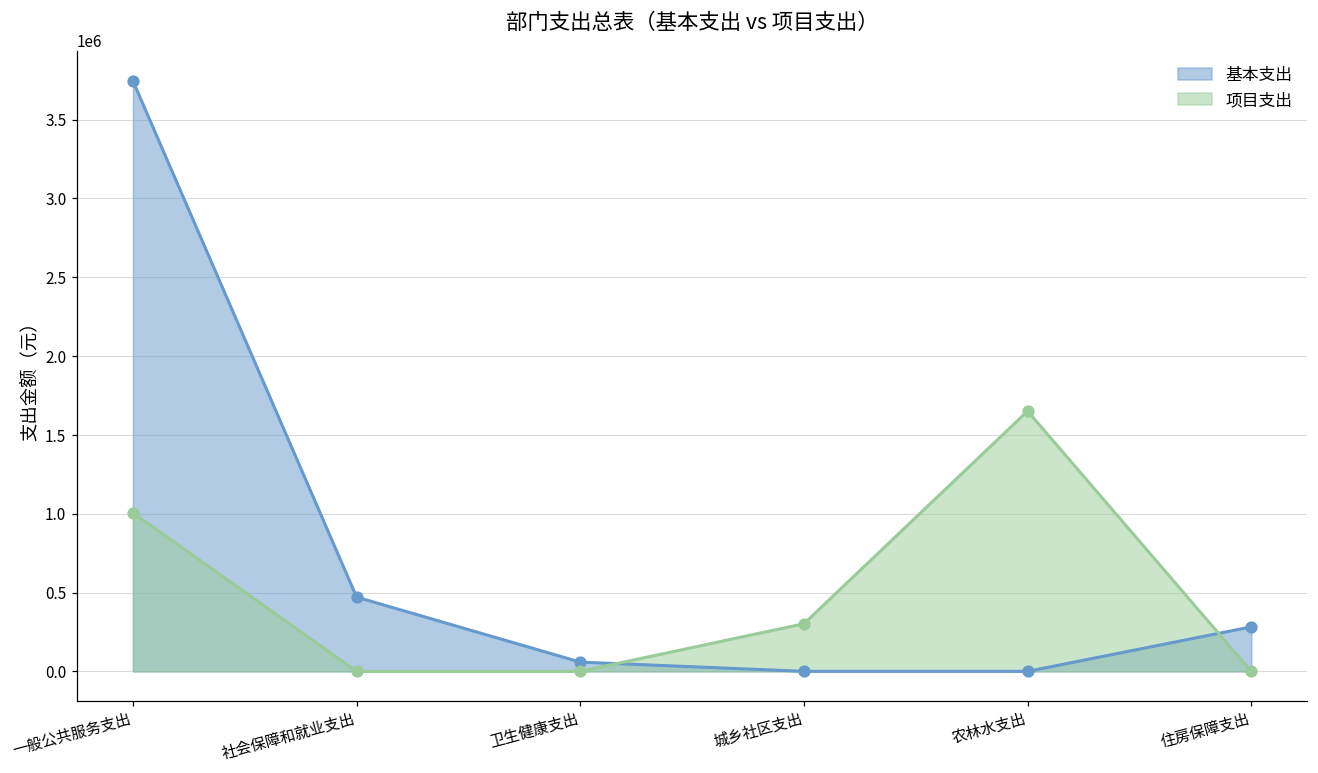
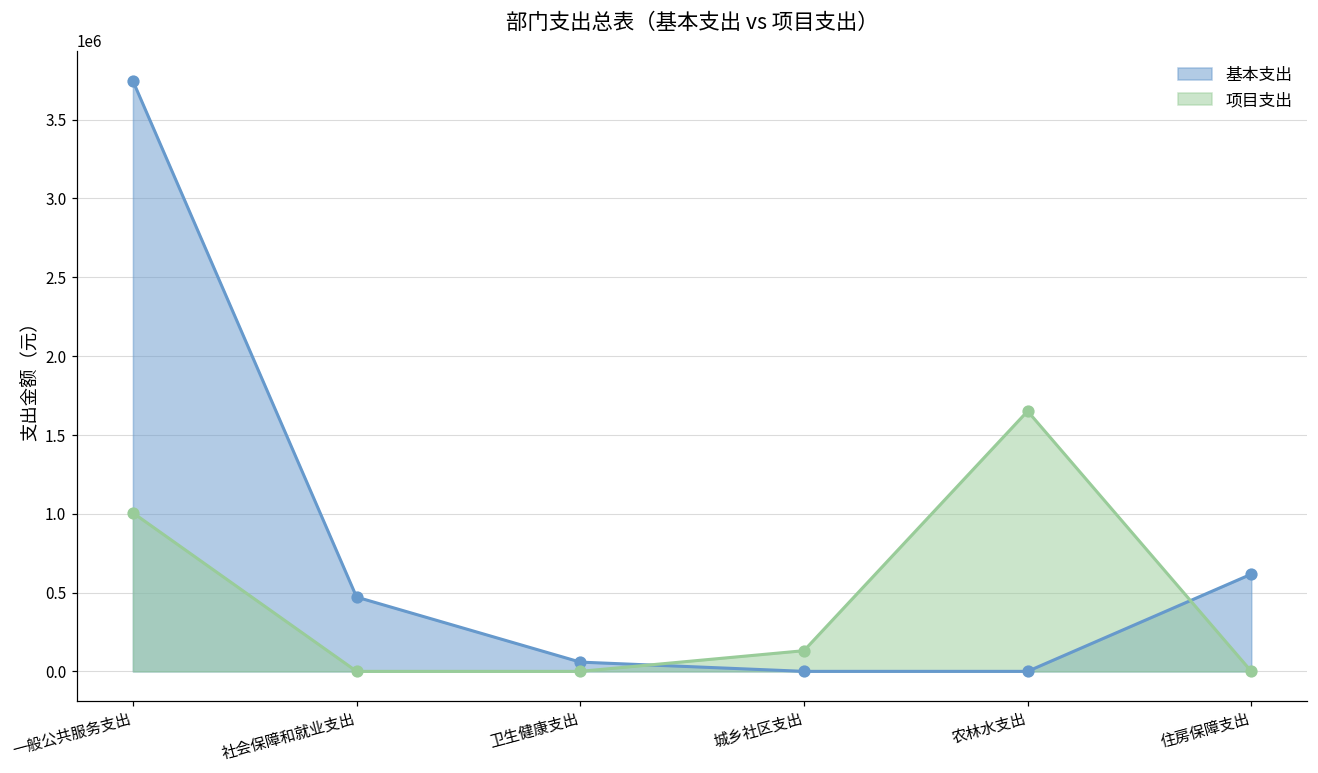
  {
    "基本支出": {
      "一般公共服务支出": 3750000,
      "社会保障和就业支出": 470000,
      "卫生健康支出": 60000,
      "城乡社区支出": 0,
      "农林水支出": 0,
-     "住房保障支出": 280000
+     "住房保障支出": 620000
    },
    "项目支出": {
      "一般公共服务支出": 1010000,
      "社会保障和就业支出": 0,
      "卫生健康支出": 0,
-     "城乡社区支出": 300000,
+     "城乡社区支出": 130000,
      "农林水支出": 1650000,
      "住房保障支出": 0
    }
  }
